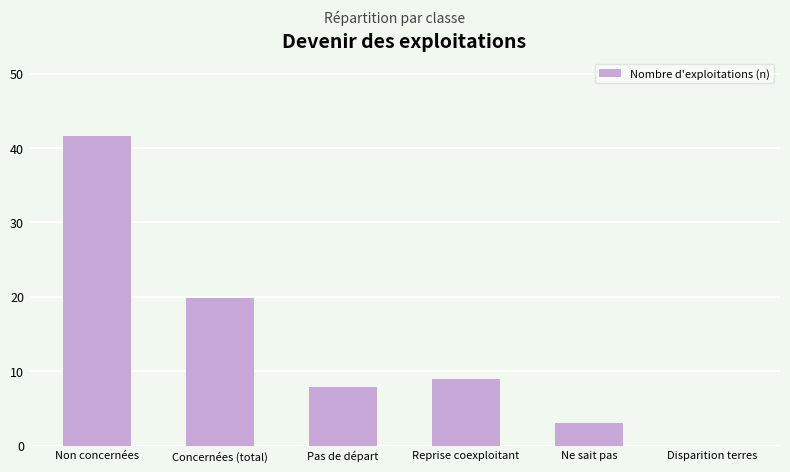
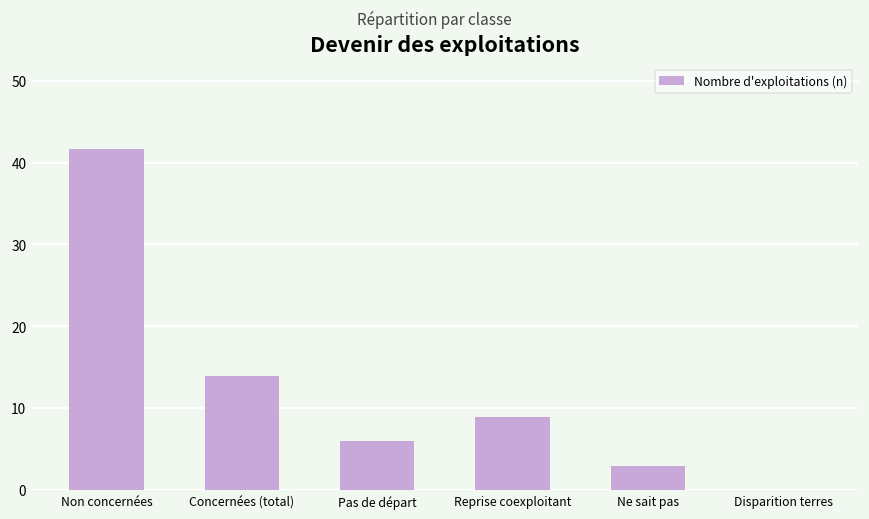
  {
    "Non concernées": 42,
-   "Concernées (total)": 20,
-   "Pas de départ": 8,
+   "Concernées (total)": 14,
+   "Pas de départ": 6,
    "Reprise coexploitant": 9,
    "Ne sait pas": 3,
    "Disparition terres": 0
  }
